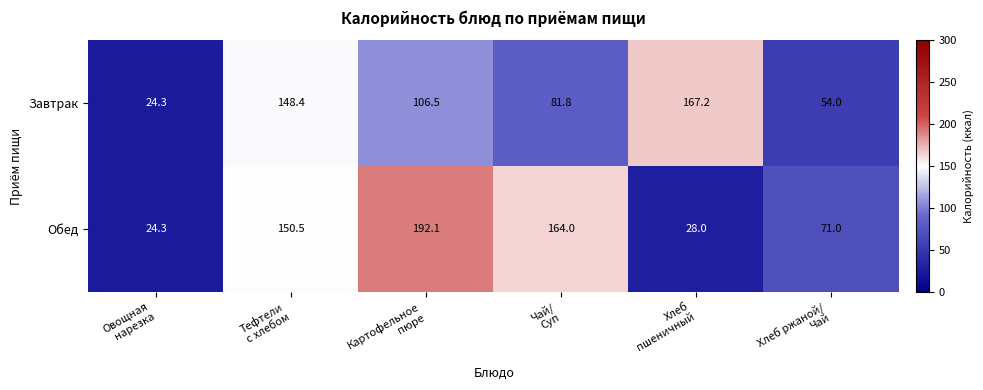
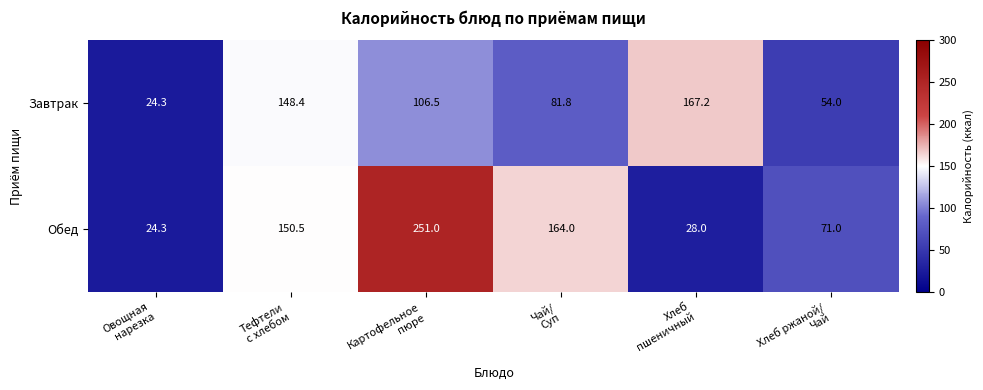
  {
    "Завтрак": {
      "Овощная нарезка": 24.3,
      "Тефтели c хлебом": 148.4,
      "Картофельное пюре": 106.5,
      "Чай/ Суп": 81.8,
      "Хлеб пшеничный": 167.2,
      "Хлеб ржаной/ Чай": 54.0
    },
    "Обед": {
      "Овощная нарезка": 24.3,
      "Тефтели c хлебом": 150.5,
-     "Картофельное пюре": 192.1,
+     "Картофельное пюре": 251.0,
      "Чай/ Суп": 164.0,
      "Хлеб пшеничный": 28.0,
      "Хлеб ржаной/ Чай": 71.0
    }
  }
